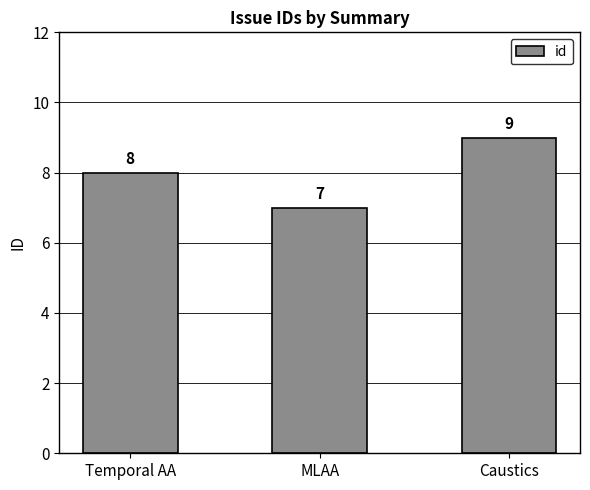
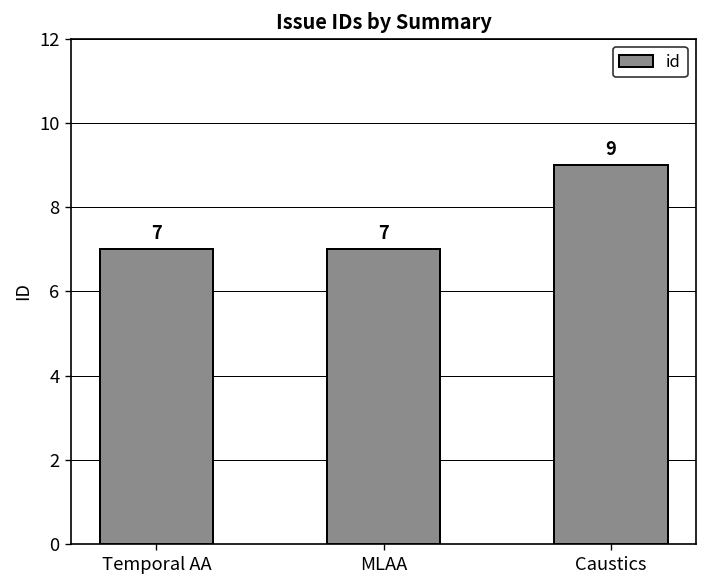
  {
-   "Temporal AA": 8,
+   "Temporal AA": 7,
    "MLAA": 7,
    "Caustics": 9
  }
